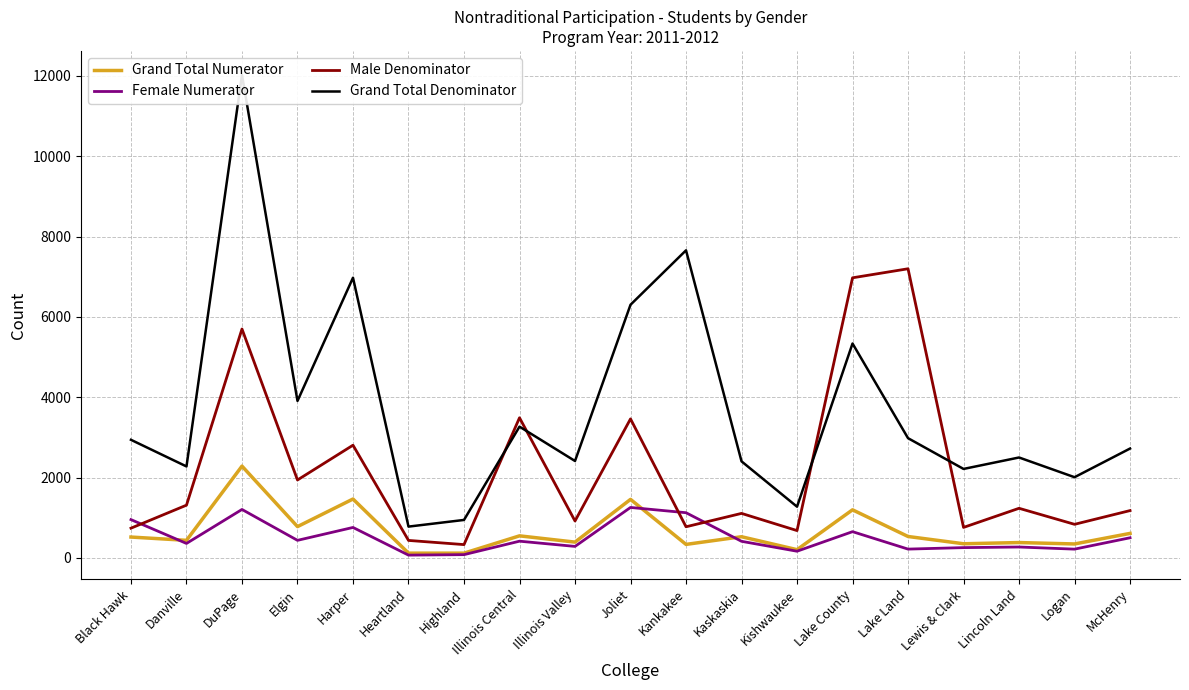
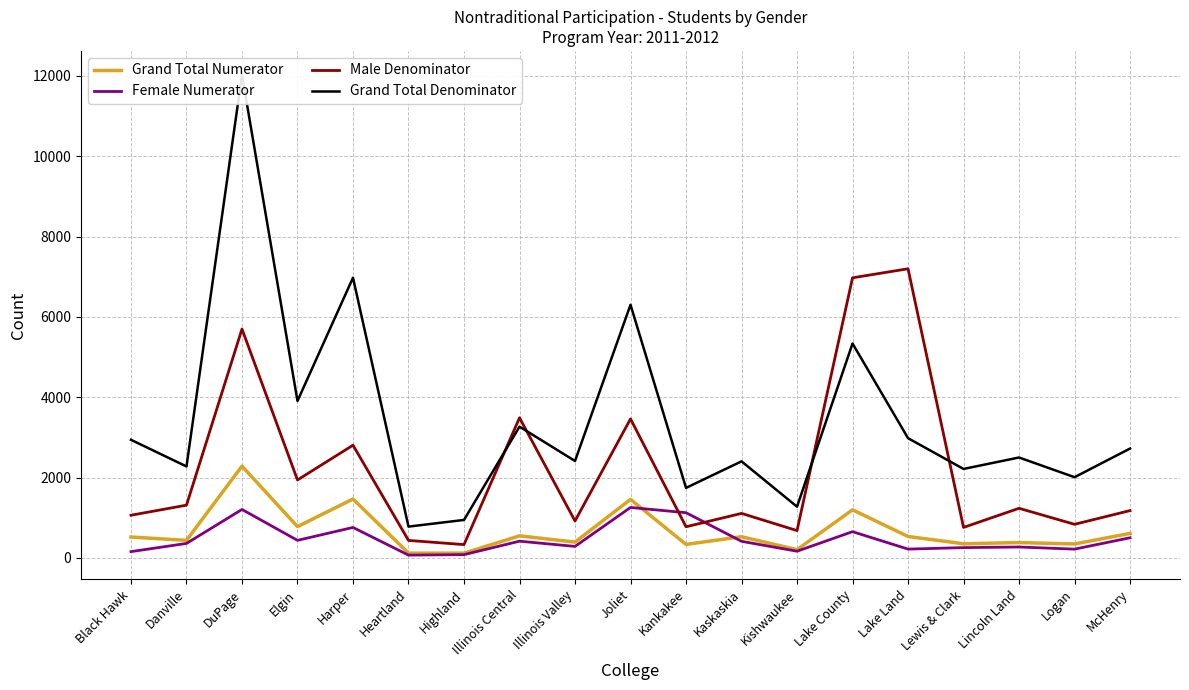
  {
    "Grand Total Numerator": {
      "Black Hawk": 500,
      "Danville": 400,
      "DuPage": 2300,
      "Elgin": 800,
      "Harper": 1500,
      "Illinois Central": 500,
      "Illinois Valley": 400,
      "Joliet": 1500,
      "Kankakee": 300,
      "Kaskaskia": 500,
      "Lake County": 1200,
      "Lake Land": 500,
      "Lewis & Clark": 400,
      "Lincoln Land": 400,
      "Logan": 300,
      "McHenry": 600
    },
    "Female Numerator": {
-     "Black Hawk": 1000,
+     "Black Hawk": 200,
      "Danville": 400,
      "DuPage": 1200,
      "Elgin": 400,
      "Harper": 800,
      "Illinois Central": 400,
      "Illinois Valley": 300,
      "Joliet": 1300,
      "Kankakee": 1100,
      "Kaskaskia": 400,
      "Lake County": 700,
      "Lake Land": 200,
      "Lewis & Clark": 300,
      "Lincoln Land": 300,
      "Logan": 200,
      "McHenry": 500
    },
    "Male Denominator": {
-     "Black Hawk": 700,
+     "Black Hawk": 1100,
      "Danville": 1300,
      "DuPage": 5700,
      "Elgin": 1900,
      "Harper": 2800,
      "Heartland": 400,
      "Highland": 300,
      "Illinois Central": 3500,
      "Illinois Valley": 900,
      "Joliet": 3500,
      "Kankakee": 800,
      "Kaskaskia": 1100,
      "Kishwaukee": 700,
      "Lake County": 7000,
      "Lake Land": 7200,
      "Lewis & Clark": 800,
      "Lincoln Land": 1200,
      "Logan": 800,
      "McHenry": 1200
    },
    "Grand Total Denominator": {
      "Black Hawk": 2900,
      "Danville": 2300,
      "Elgin": 3900,
      "Harper": 7000,
      "Heartland": 800,
      "Highland": 900,
      "Illinois Central": 3300,
      "Illinois Valley": 2400,
      "Joliet": 6300,
-     "Kankakee": 7700,
+     "Kankakee": 1700,
      "Kaskaskia": 2400,
      "Kishwaukee": 1300,
      "Lake County": 5300,
      "Lake Land": 3000,
      "Lewis & Clark": 2200,
      "Lincoln Land": 2500,
      "Logan": 2000,
      "McHenry": 2700
    }
  }
